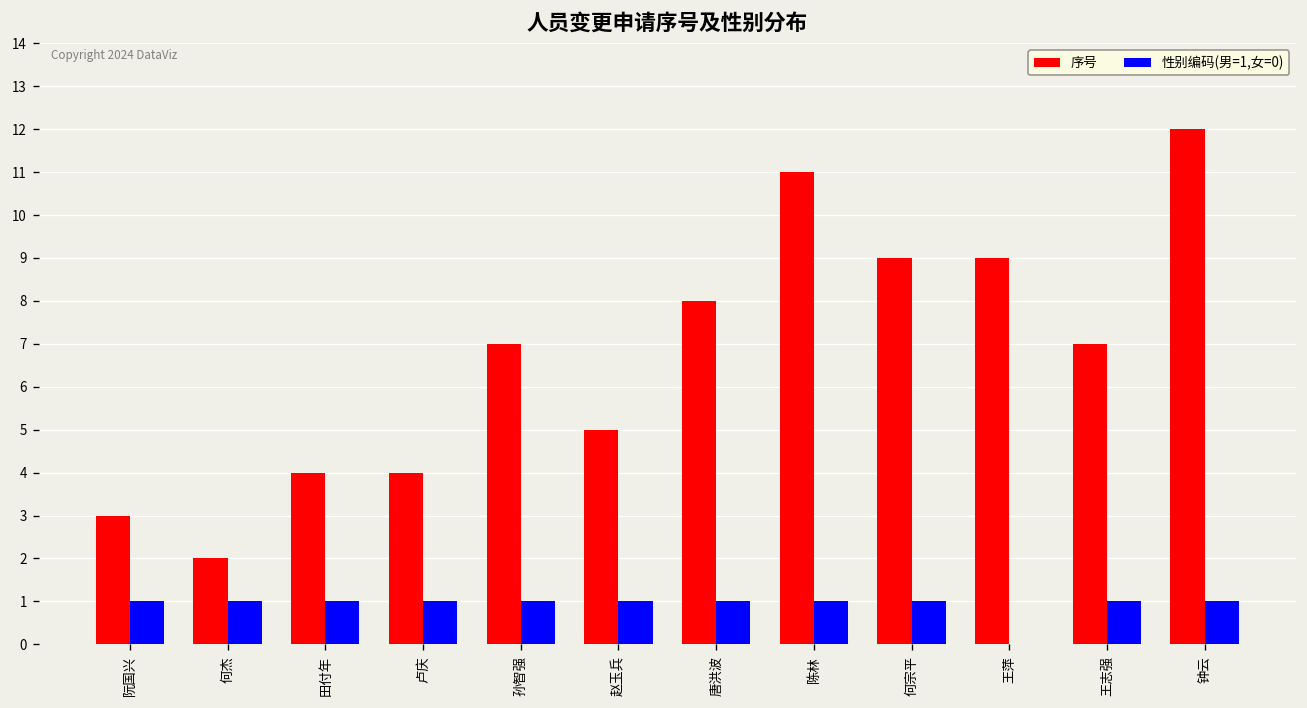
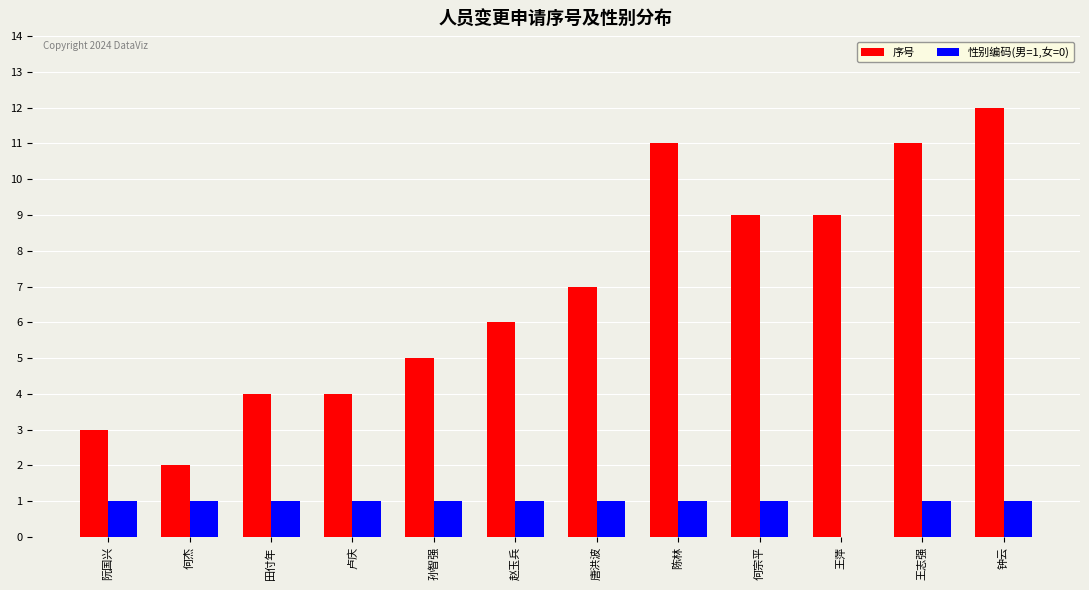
  {
    "序号": {
      "阮国兴": 3,
      "何杰": 2,
      "田付年": 4,
      "卢庆": 4,
-     "孙智强": 7,
-     "赵玉兵": 5,
-     "唐洪波": 8,
+     "孙智强": 5,
+     "赵玉兵": 6,
+     "唐洪波": 7,
      "陈林": 11,
      "何宗平": 9,
      "王萍": 9,
-     "王志强": 7,
+     "王志强": 11,
      "钟云": 12
    },
    "性别编码(男=1,女=0)": {
      "阮国兴": 1,
      "何杰": 1,
      "田付年": 1,
      "卢庆": 1,
      "孙智强": 1,
      "赵玉兵": 1,
      "唐洪波": 1,
      "陈林": 1,
      "何宗平": 1,
      "王萍": 0,
      "王志强": 1,
      "钟云": 1
    }
  }
